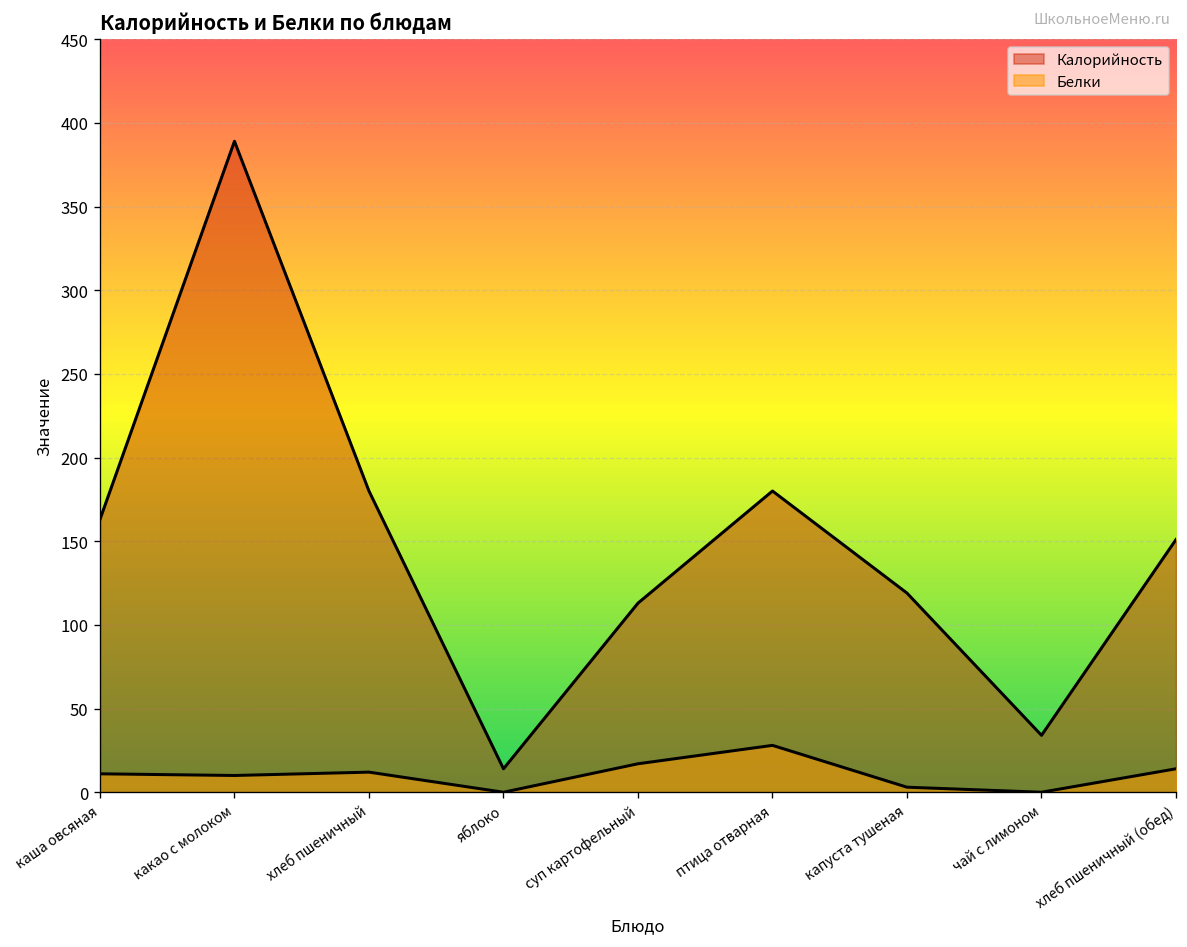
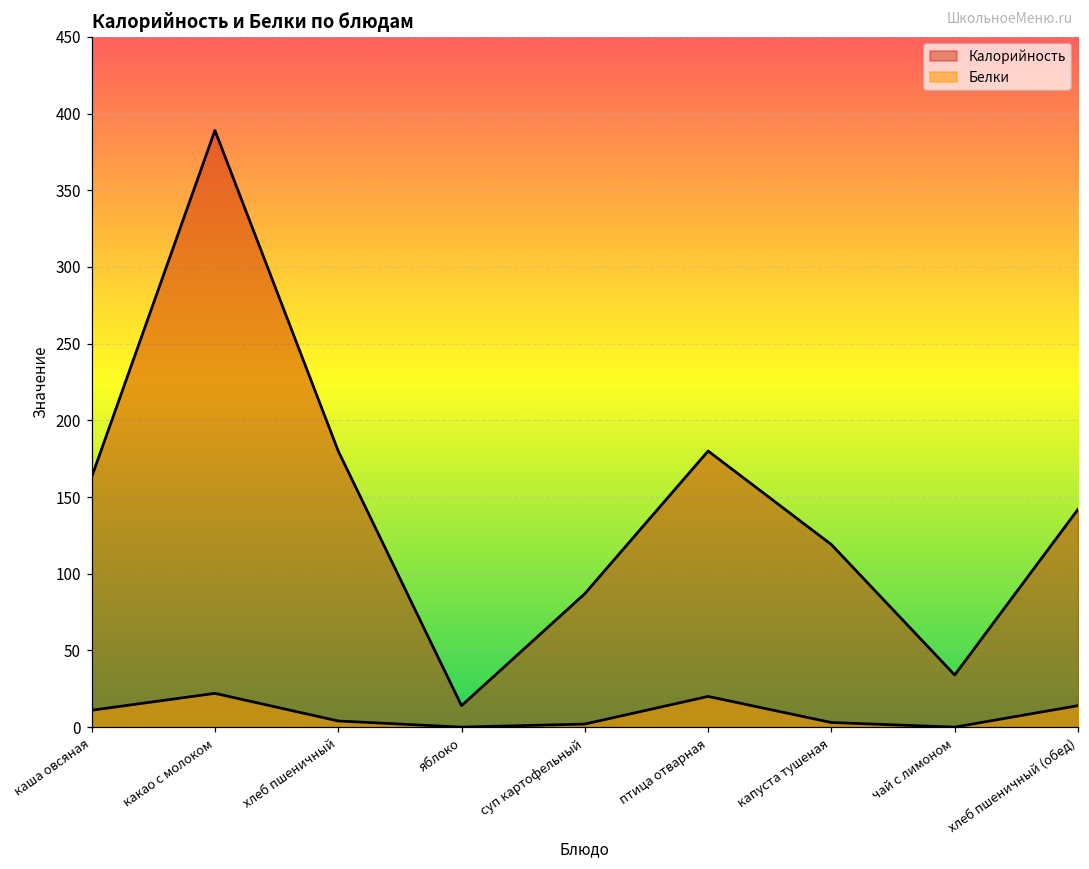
  {
    "Калорийность": {
      "каша овсяная": 163,
      "какао с молоком": 389,
      "хлеб пшеничный": 180,
      "яблоко": 14,
-     "суп картофельный": 113,
+     "суп картофельный": 87,
      "птица отварная": 180,
      "капуста тушеная": 119,
      "чай с лимоном": 34,
-     "хлеб пшеничный (обед)": 151
+     "хлеб пшеничный (обед)": 142
    },
    "Белки": {
      "каша овсяная": 11,
-     "какао с молоком": 10,
-     "хлеб пшеничный": 12,
+     "какао с молоком": 22,
+     "хлеб пшеничный": 4,
      "яблоко": 0,
-     "суп картофельный": 17,
-     "птица отварная": 28,
+     "суп картофельный": 2,
+     "птица отварная": 20,
      "капуста тушеная": 3,
      "чай с лимоном": 0,
      "хлеб пшеничный (обед)": 14
    }
  }
